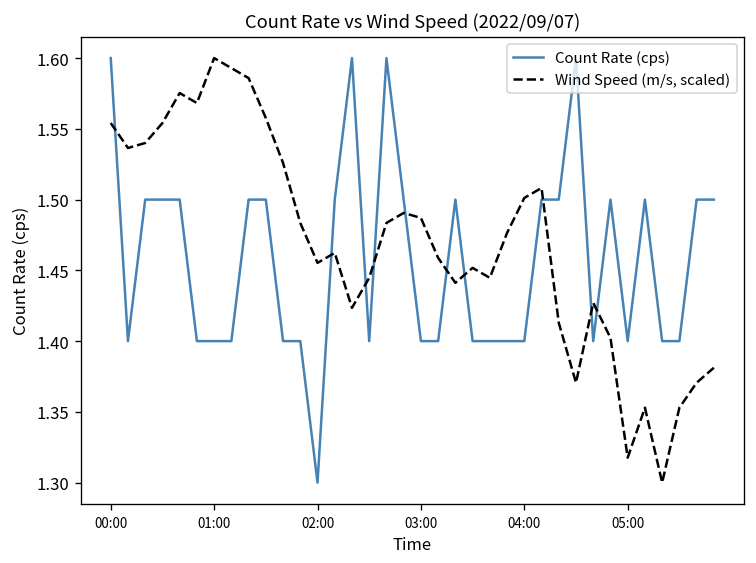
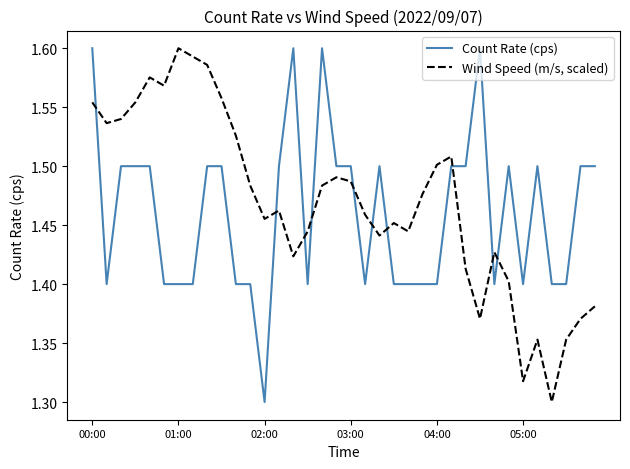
  {
    "Count Rate (cps)": {
      "00:00": 1.6,
      "01:00": 1.4,
      "02:00": 1.3,
-     "03:00": 1.4,
+     "03:00": 1.5,
      "04:00": 1.4,
      "05:00": 1.4
    },
    "Wind Speed (m/s, scaled)": {
      "00:00": 1.554,
      "01:00": 1.6,
      "02:00": 1.455,
      "03:00": 1.487,
      "04:00": 1.5,
      "05:00": 1.318
    }
  }
